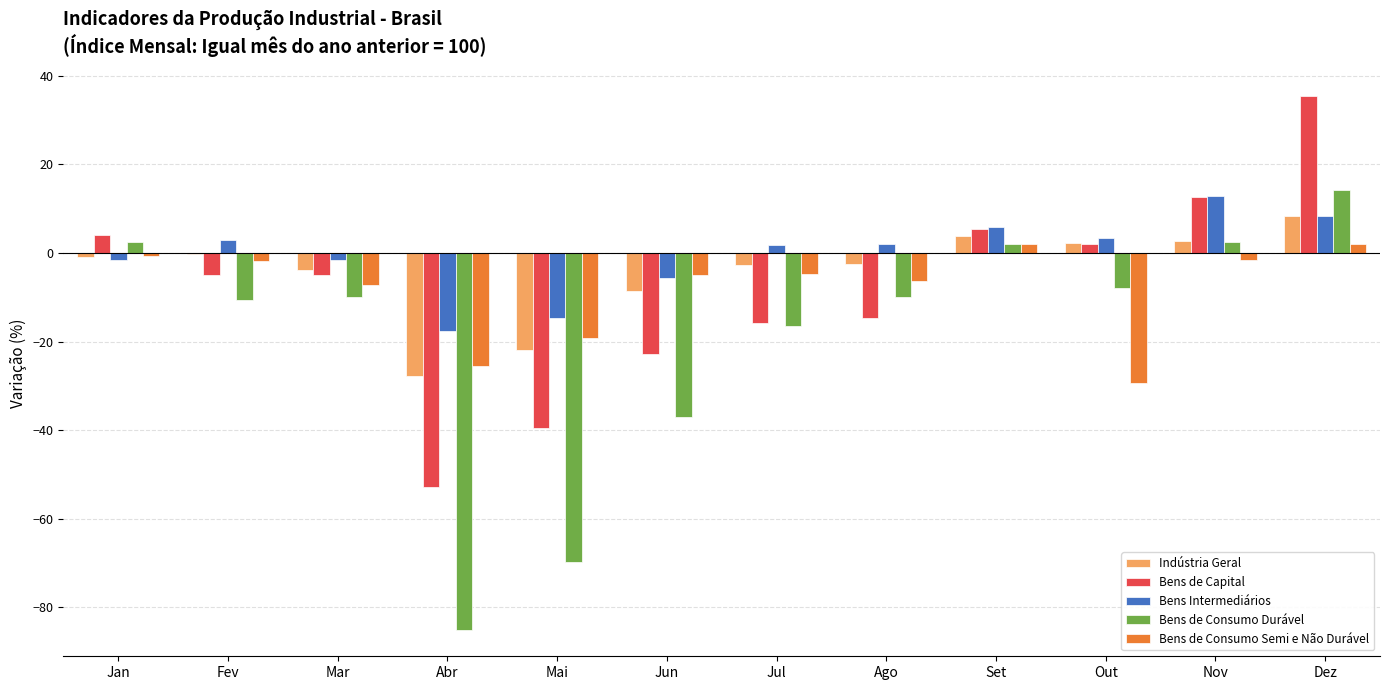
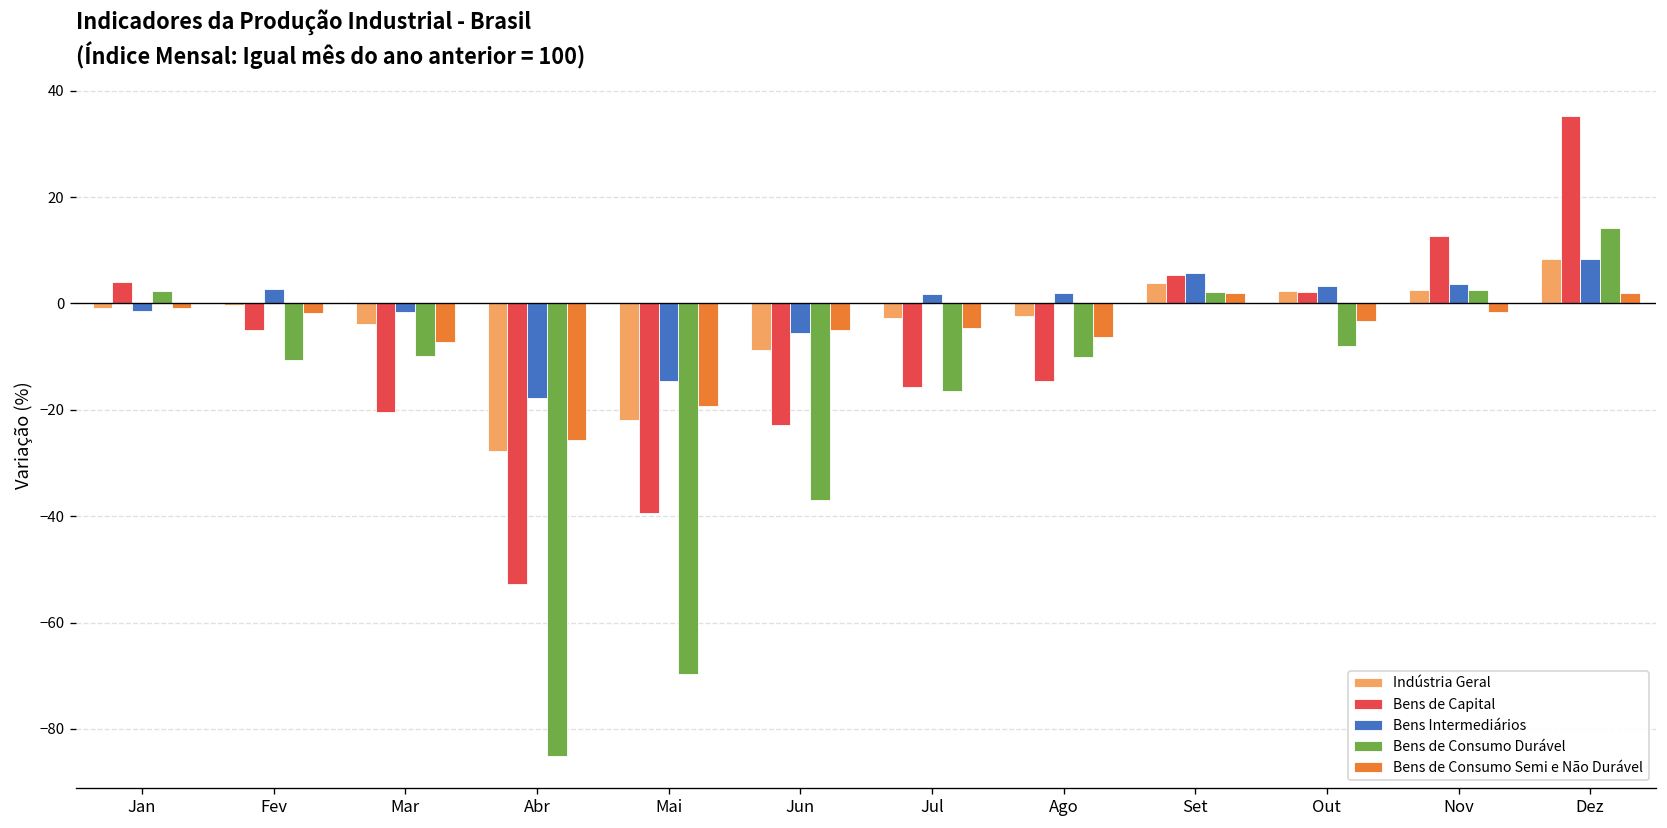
  {
    "Indústria Geral": {
      "Jan": -1,
      "Mar": -4,
      "Abr": -28,
      "Mai": -22,
      "Jun": -9,
      "Jul": -3,
      "Ago": -2,
      "Set": 4,
      "Out": 2,
      "Nov": 3,
      "Dez": 8
    },
    "Bens de Capital": {
      "Jan": 4,
      "Fev": -5,
-     "Mar": -5,
+     "Mar": -21,
      "Abr": -53,
      "Mai": -39,
      "Jun": -23,
      "Jul": -16,
      "Ago": -15,
      "Set": 5,
      "Out": 2,
      "Nov": 13,
      "Dez": 35
    },
    "Bens Intermediários": {
      "Jan": -2,
      "Fev": 3,
      "Mar": -2,
      "Abr": -18,
      "Mai": -15,
      "Jun": -6,
      "Jul": 2,
      "Ago": 2,
      "Set": 6,
      "Out": 3,
-     "Nov": 13,
+     "Nov": 4,
      "Dez": 8
    },
    "Bens de Consumo Durável": {
      "Jan": 2,
      "Fev": -11,
      "Mar": -10,
      "Abr": -85,
      "Mai": -70,
      "Jun": -37,
      "Jul": -17,
      "Ago": -10,
      "Set": 2,
      "Out": -8,
      "Nov": 3,
      "Dez": 14
    },
    "Bens de Consumo Semi e Não Durável": {
      "Jan": -1,
      "Fev": -2,
      "Mar": -7,
      "Abr": -26,
      "Mai": -19,
      "Jun": -5,
      "Jul": -5,
      "Ago": -6,
      "Set": 2,
-     "Out": -29,
+     "Out": -3,
      "Nov": -2,
      "Dez": 2
    }
  }
